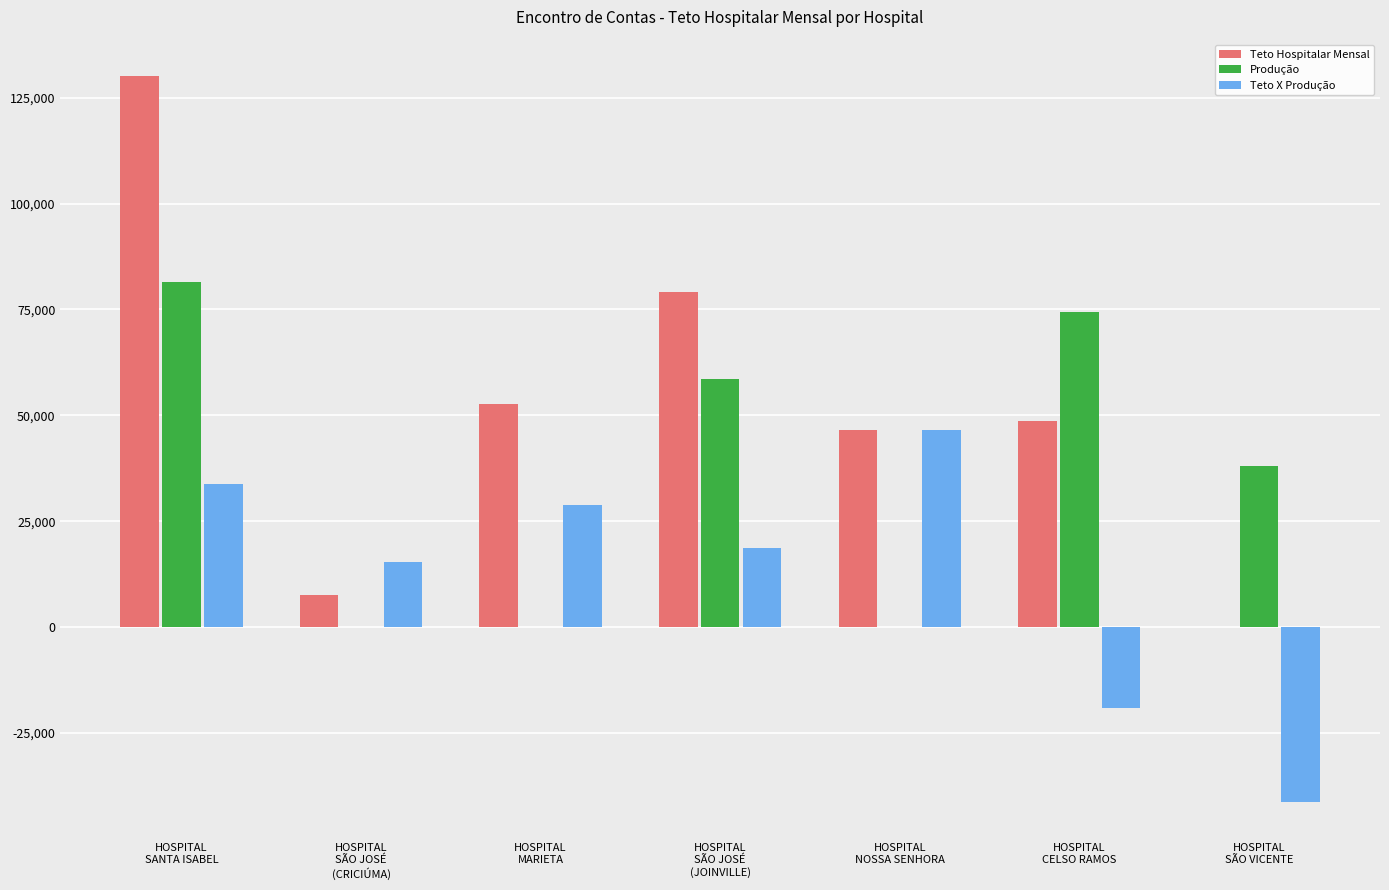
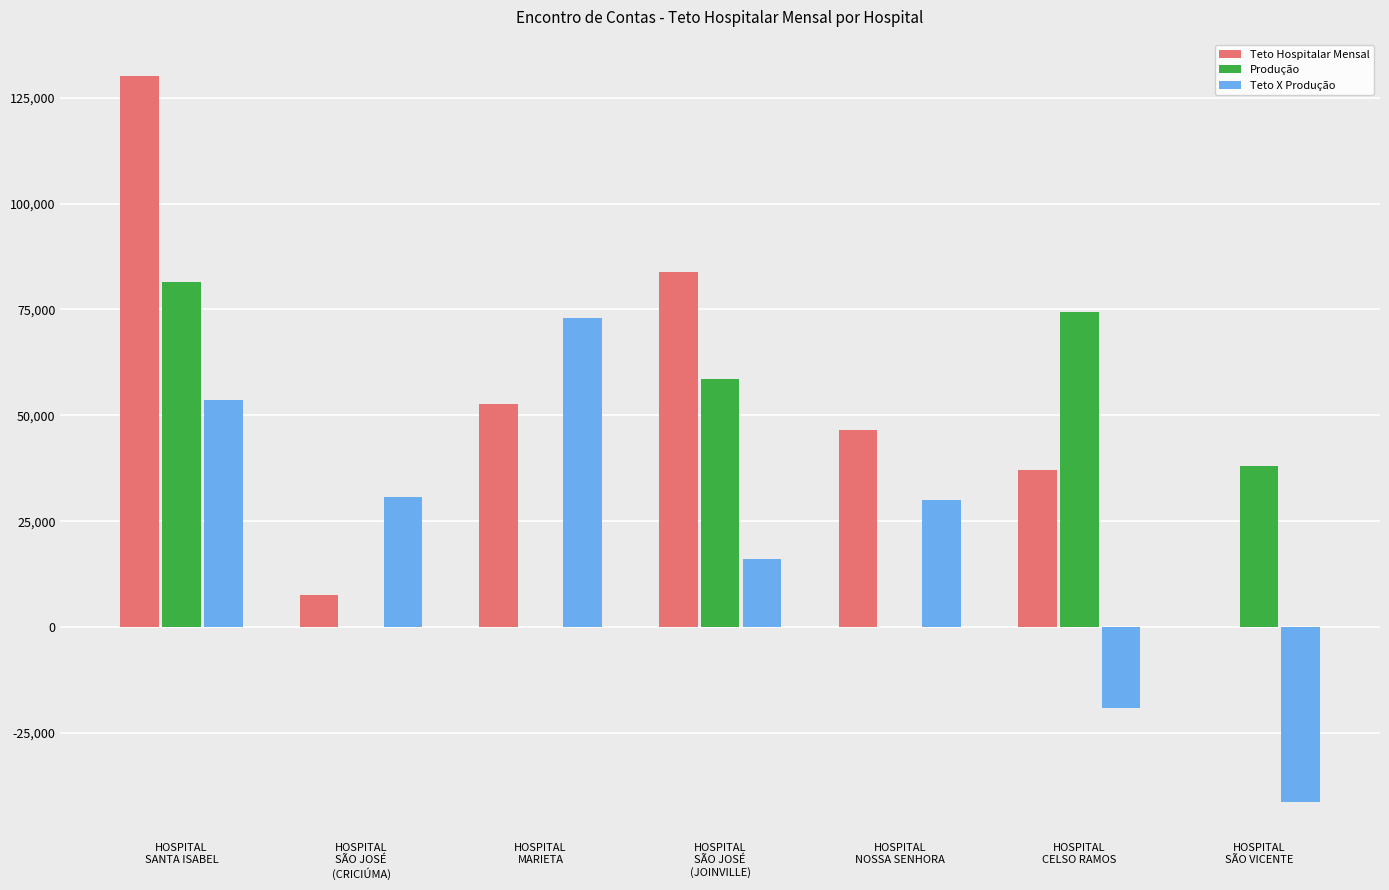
  {
    "Teto Hospitalar Mensal": {
      "HOSPITAL SANTA ISABEL": "130,000",
      "HOSPITAL SÃO JOSÉ (CRICIÚMA)": "7,000",
      "HOSPITAL MARIETA": "53,000",
-     "HOSPITAL SÃO JOSÉ (JOINVILLE)": "79,000",
+     "HOSPITAL SÃO JOSÉ (JOINVILLE)": "84,000",
      "HOSPITAL NOSSA SENHORA": "46,000",
-     "HOSPITAL CELSO RAMOS": "49,000",
+     "HOSPITAL CELSO RAMOS": "37,000",
      "HOSPITAL SÃO VICENTE": "0"
    },
    "Produção": {
      "HOSPITAL SANTA ISABEL": "81,000",
      "HOSPITAL SÃO JOSÉ (CRICIÚMA)": "0",
      "HOSPITAL MARIETA": "0",
      "HOSPITAL SÃO JOSÉ (JOINVILLE)": "59,000",
      "HOSPITAL NOSSA SENHORA": "0",
      "HOSPITAL CELSO RAMOS": "74,000",
      "HOSPITAL SÃO VICENTE": "38,000"
    },
    "Teto X Produção": {
-     "HOSPITAL SANTA ISABEL": "34,000",
-     "HOSPITAL SÃO JOSÉ (CRICIÚMA)": "15,000",
-     "HOSPITAL MARIETA": "29,000",
-     "HOSPITAL SÃO JOSÉ (JOINVILLE)": "19,000",
-     "HOSPITAL NOSSA SENHORA": "46,000",
+     "HOSPITAL SANTA ISABEL": "54,000",
+     "HOSPITAL SÃO JOSÉ (CRICIÚMA)": "31,000",
+     "HOSPITAL MARIETA": "73,000",
+     "HOSPITAL SÃO JOSÉ (JOINVILLE)": "16,000",
+     "HOSPITAL NOSSA SENHORA": "30,000",
      "HOSPITAL CELSO RAMOS": "-19,000",
      "HOSPITAL SÃO VICENTE": "-41,000"
    }
  }
